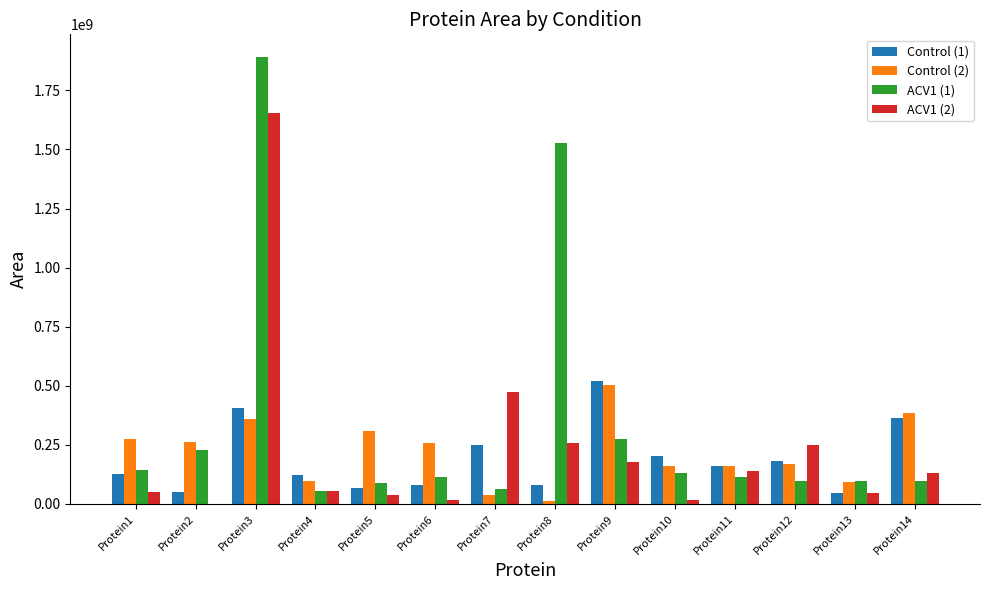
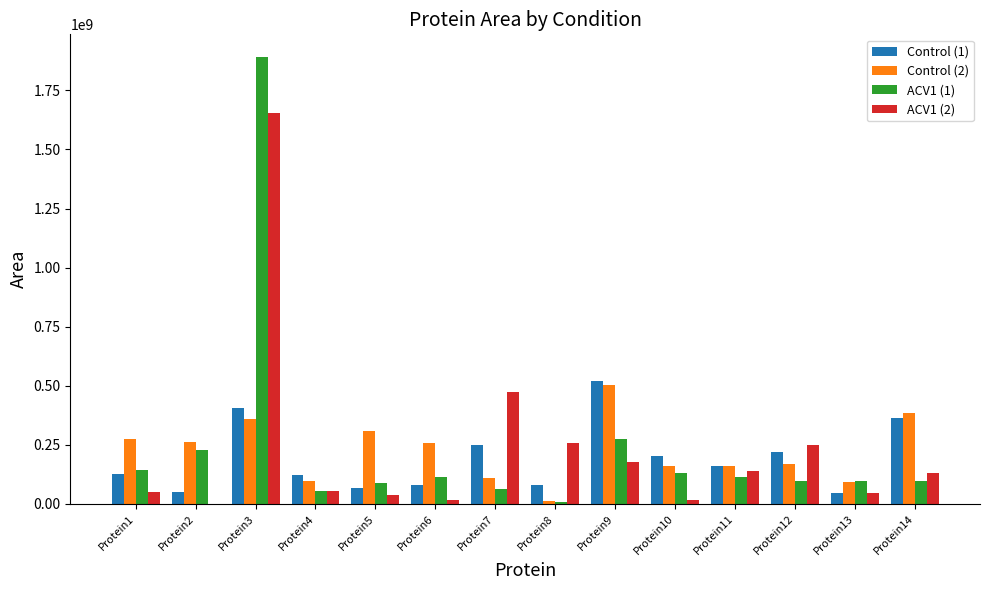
  {
    "Control (1)": {
      "Protein1": 130000000,
      "Protein2": 50000000,
      "Protein3": 410000000,
      "Protein4": 120000000,
      "Protein5": 70000000,
      "Protein6": 80000000,
      "Protein7": 250000000,
      "Protein8": 80000000,
      "Protein9": 520000000,
      "Protein10": 200000000,
      "Protein11": 160000000,
-     "Protein12": 180000000,
+     "Protein12": 220000000,
      "Protein13": 40000000,
      "Protein14": 360000000
    },
    "Control (2)": {
      "Protein1": 270000000,
      "Protein2": 260000000,
      "Protein3": 360000000,
      "Protein4": 90000000,
      "Protein5": 310000000,
      "Protein6": 260000000,
-     "Protein7": 40000000,
+     "Protein7": 110000000,
      "Protein8": 10000000,
      "Protein9": 500000000,
      "Protein10": 160000000,
      "Protein11": 160000000,
      "Protein12": 170000000,
      "Protein13": 90000000,
      "Protein14": 380000000
    },
    "ACV1 (1)": {
      "Protein1": 140000000,
      "Protein2": 230000000,
      "Protein3": 1890000000,
      "Protein4": 60000000,
      "Protein5": 90000000,
      "Protein6": 110000000,
      "Protein7": 60000000,
-     "Protein8": 1530000000,
+     "Protein8": 10000000,
      "Protein9": 270000000,
      "Protein10": 130000000,
      "Protein11": 110000000,
      "Protein12": 90000000,
      "Protein13": 100000000,
      "Protein14": 100000000
    },
    "ACV1 (2)": {
      "Protein1": 50000000,
      "Protein2": 0,
      "Protein3": 1660000000,
      "Protein4": 50000000,
      "Protein5": 40000000,
      "Protein6": 20000000,
      "Protein7": 470000000,
      "Protein8": 260000000,
      "Protein9": 180000000,
      "Protein10": 20000000,
      "Protein11": 140000000,
      "Protein12": 250000000,
      "Protein13": 50000000,
      "Protein14": 130000000
    }
  }
